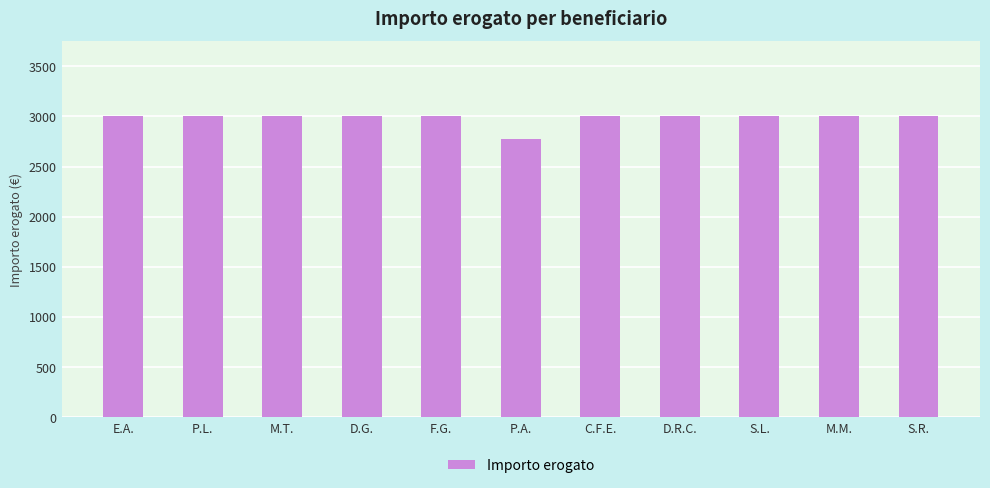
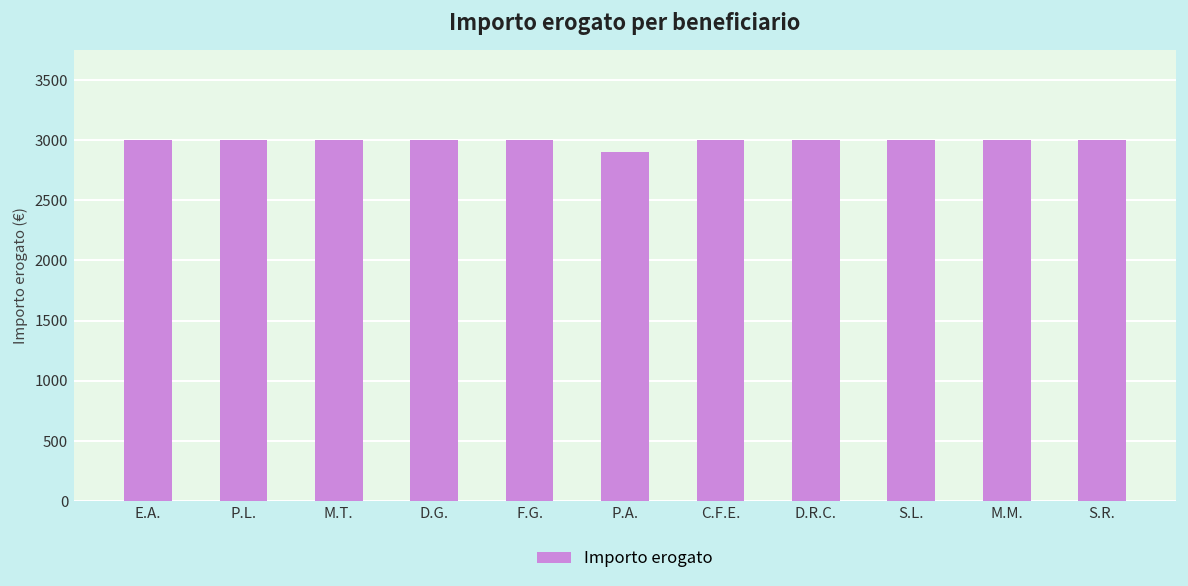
  {
    "E.A.": 3000,
    "P.L.": 3000,
    "M.T.": 3000,
    "D.G.": 3000,
    "F.G.": 3000,
-   "P.A.": 2770,
+   "P.A.": 2900,
    "C.F.E.": 3000,
    "D.R.C.": 3000,
    "S.L.": 3000,
    "M.M.": 3000,
    "S.R.": 3000
  }
